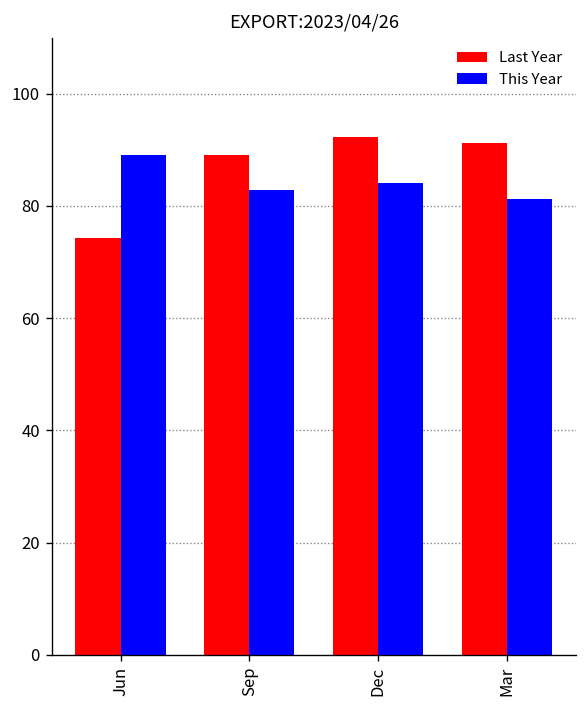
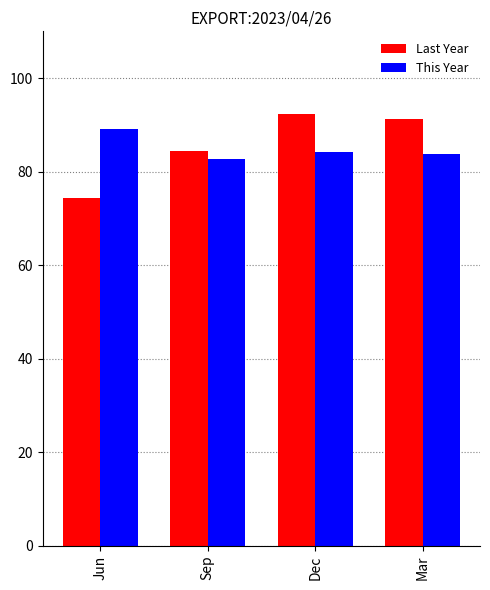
  {
    "Last Year": {
      "Jun": 74,
-     "Sep": 89,
+     "Sep": 84,
      "Dec": 92,
      "Mar": 91
    },
    "This Year": {
      "Jun": 89,
      "Sep": 83,
      "Dec": 84,
-     "Mar": 81
+     "Mar": 84
    }
  }
